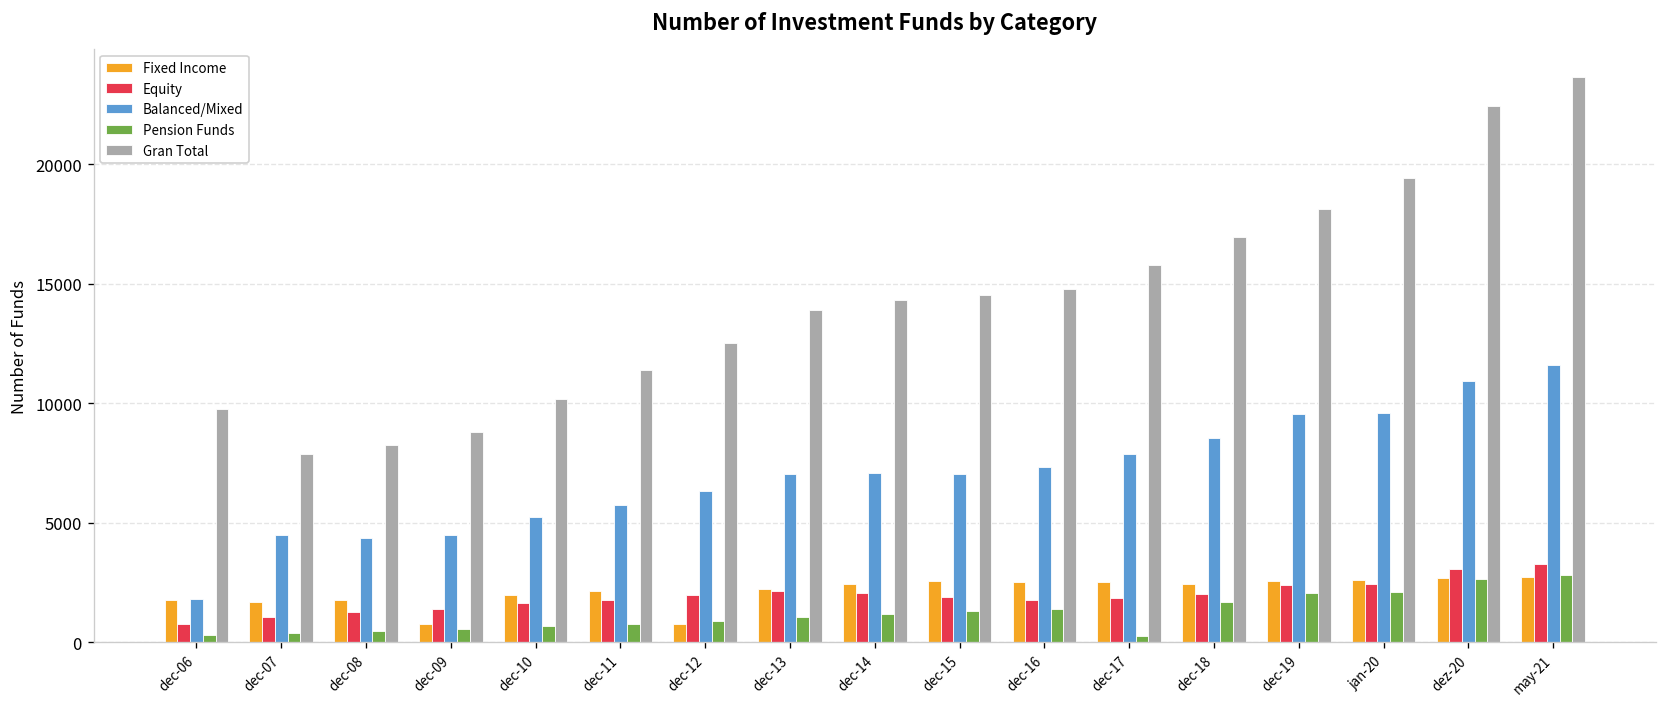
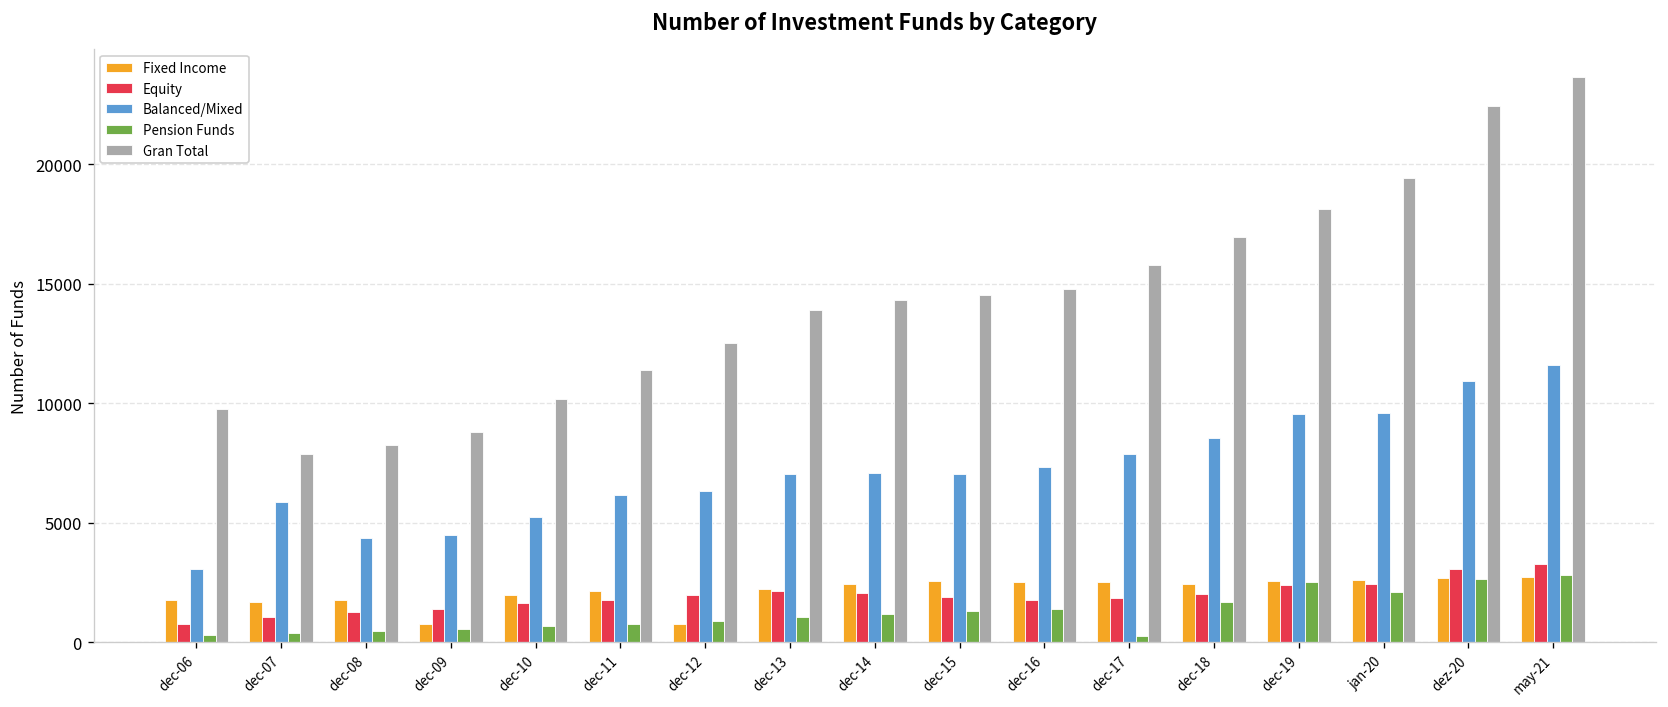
  {
    "Fixed Income": {
      "dec-06": 1800,
      "dec-07": 1700,
      "dec-08": 1700,
      "dec-09": 700,
      "dec-10": 2000,
      "dec-11": 2100,
      "dec-12": 800,
      "dec-13": 2200,
      "dec-14": 2400,
      "dec-15": 2500,
      "dec-16": 2500,
      "dec-17": 2500,
      "dec-18": 2400,
      "dec-19": 2600,
      "jan-20": 2600,
      "dez-20": 2700,
      "may-21": 2700
    },
    "Equity": {
      "dec-06": 700,
      "dec-07": 1000,
      "dec-08": 1300,
      "dec-09": 1400,
      "dec-10": 1700,
      "dec-11": 1800,
      "dec-12": 2000,
      "dec-13": 2100,
      "dec-14": 2100,
      "dec-15": 1900,
      "dec-16": 1800,
      "dec-17": 1800,
      "dec-18": 2000,
      "dec-19": 2400,
      "jan-20": 2400,
      "dez-20": 3100,
      "may-21": 3300
    },
    "Balanced/Mixed": {
-     "dec-06": 1800,
-     "dec-07": 4500,
+     "dec-06": 3100,
+     "dec-07": 5900,
      "dec-08": 4300,
      "dec-09": 4500,
      "dec-10": 5200,
-     "dec-11": 5800,
+     "dec-11": 6200,
      "dec-12": 6300,
      "dec-13": 7000,
      "dec-14": 7100,
      "dec-15": 7000,
      "dec-16": 7300,
      "dec-17": 7900,
      "dec-18": 8600,
      "dec-19": 9500,
      "jan-20": 9600,
      "dez-20": 10900,
      "may-21": 11600
    },
    "Pension Funds": {
      "dec-06": 300,
      "dec-07": 400,
      "dec-08": 500,
      "dec-09": 600,
      "dec-10": 700,
      "dec-11": 800,
      "dec-12": 900,
      "dec-13": 1100,
      "dec-14": 1200,
      "dec-15": 1300,
      "dec-16": 1400,
      "dec-17": 300,
      "dec-18": 1700,
-     "dec-19": 2100,
+     "dec-19": 2500,
      "jan-20": 2100,
      "dez-20": 2600,
      "may-21": 2800
    },
    "Gran Total": {
      "dec-06": 9800,
      "dec-07": 7900,
      "dec-08": 8200,
      "dec-09": 8800,
      "dec-10": 10200,
      "dec-11": 11400,
      "dec-12": 12500,
      "dec-13": 13900,
      "dec-14": 14300,
      "dec-15": 14500,
      "dec-16": 14800,
      "dec-17": 15800,
      "dec-18": 17000,
      "dec-19": 18100,
      "jan-20": 19400,
      "dez-20": 22400,
      "may-21": 23600
    }
  }
